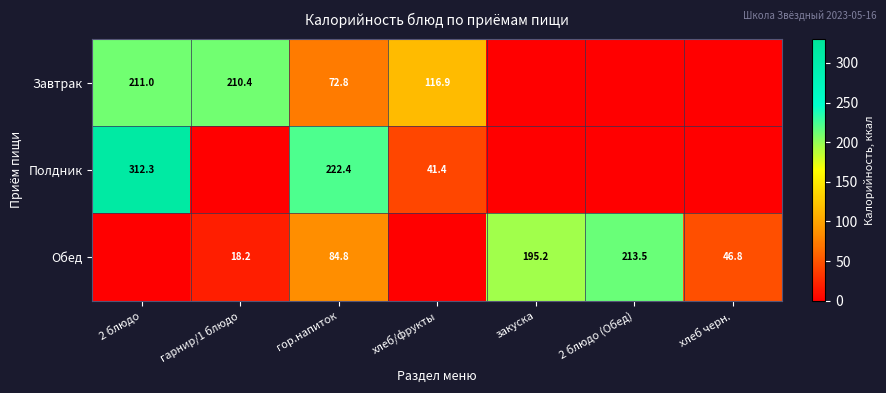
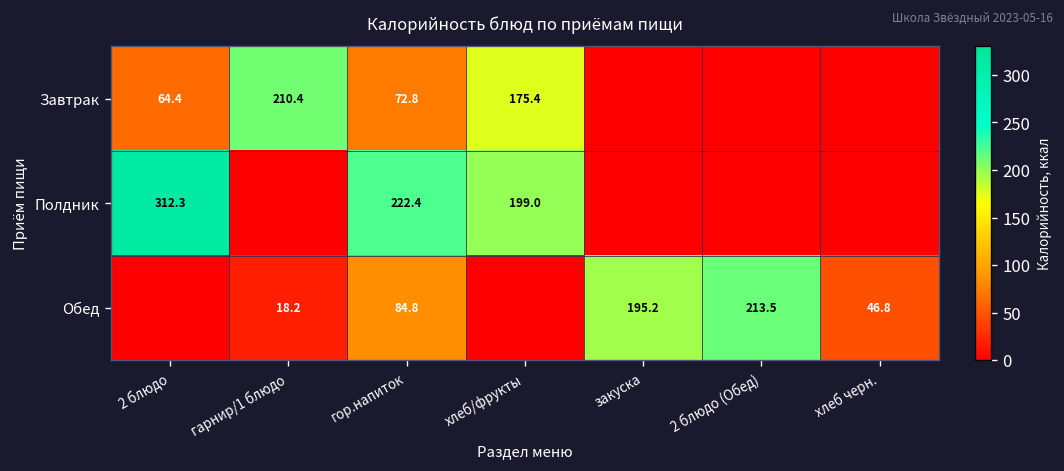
  {
    "Завтрак": {
-     "2 блюдо": 211.0,
+     "2 блюдо": 64.4,
      "гарнир/1 блюдо": 210.4,
      "гор.напиток": 72.8,
-     "хлеб/фрукты": 116.9
+     "хлеб/фрукты": 175.4
    },
    "Полдник": {
      "2 блюдо": 312.3,
      "гор.напиток": 222.4,
-     "хлеб/фрукты": 41.4
+     "хлеб/фрукты": 199.0
    },
    "Обед": {
      "гарнир/1 блюдо": 18.2,
      "гор.напиток": 84.8,
      "закуска": 195.2,
      "2 блюдо (Обед)": 213.5,
      "хлеб черн.": 46.8
    }
  }
